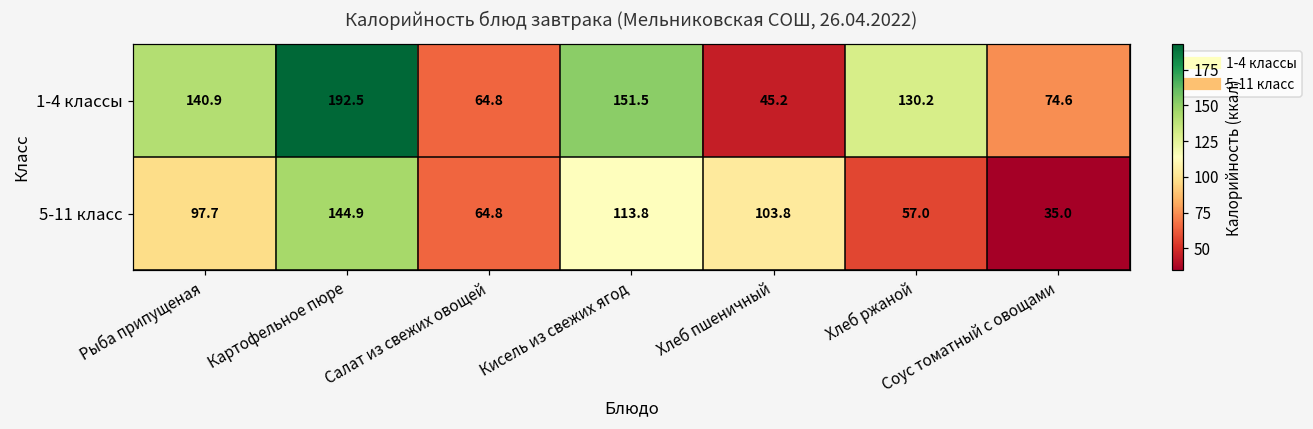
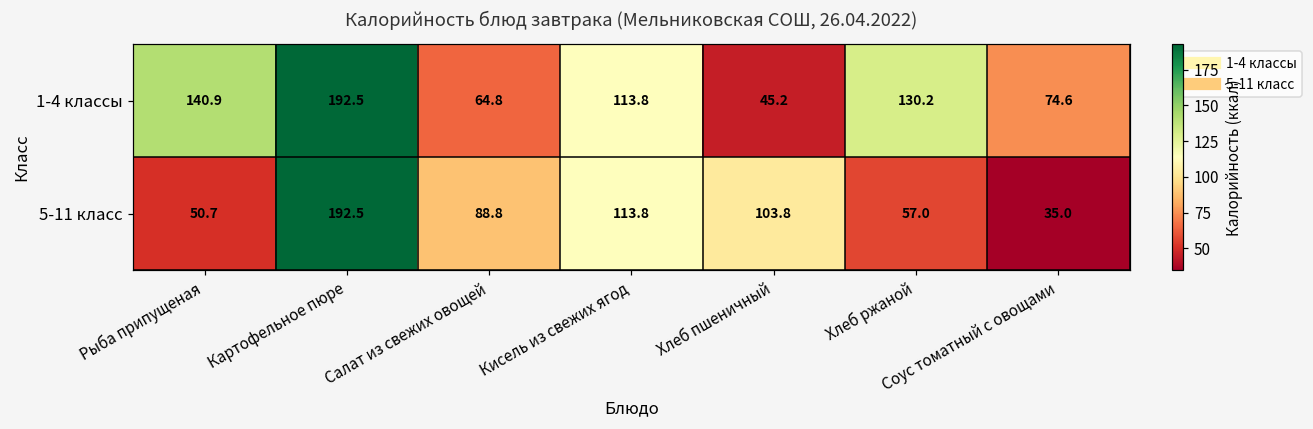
  {
    "1-4 классы": {
      "Рыба припущеная": 140.9,
      "Картофельное пюре": 192.5,
      "Салат из свежих овощей": 64.8,
-     "Кисель из свежих ягод": 151.5,
+     "Кисель из свежих ягод": 113.8,
      "Хлеб пшеничный": 45.2,
      "Хлеб ржаной": 130.2,
      "Соус томатный с овощами": 74.6
    },
    "5-11 класс": {
-     "Рыба припущеная": 97.7,
-     "Картофельное пюре": 144.9,
-     "Салат из свежих овощей": 64.8,
+     "Рыба припущеная": 50.7,
+     "Картофельное пюре": 192.5,
+     "Салат из свежих овощей": 88.8,
      "Кисель из свежих ягод": 113.8,
      "Хлеб пшеничный": 103.8,
      "Хлеб ржаной": 57.0,
      "Соус томатный с овощами": 35.0
    }
  }
